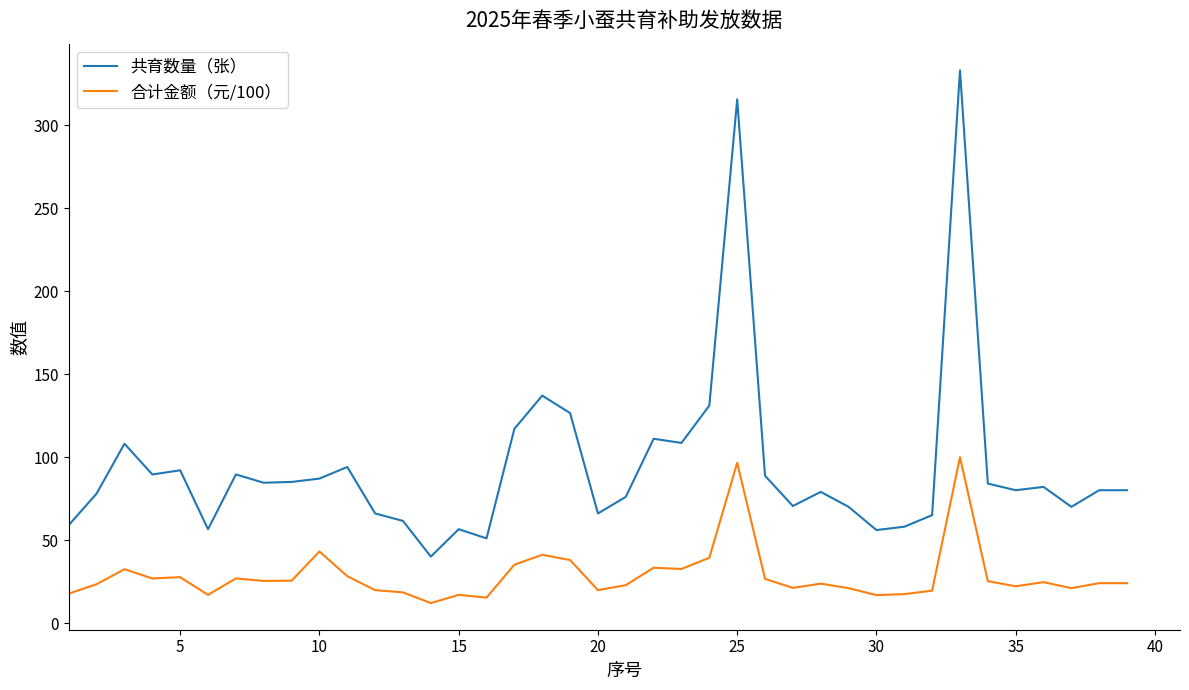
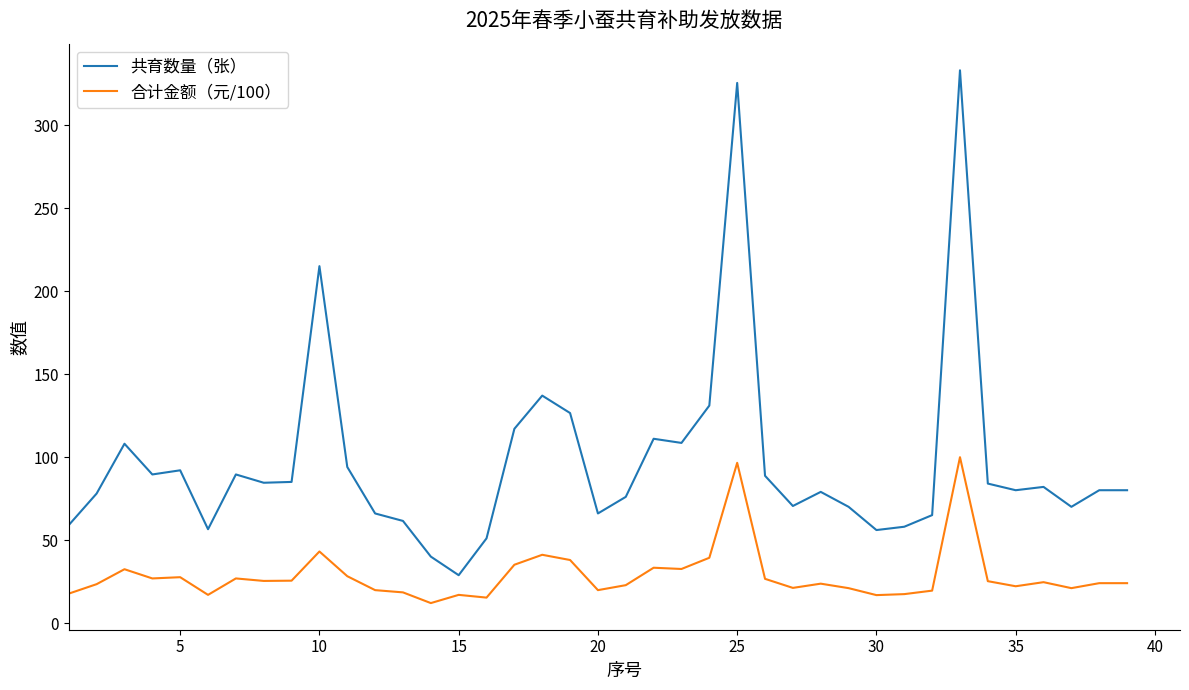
  {
    "共育数量（张）": {
      "5": 92,
-     "10": 87,
-     "15": 57,
+     "10": 215,
+     "15": 29,
      "20": 66,
-     "25": 316,
+     "25": 325,
      "30": 56,
      "35": 80
    },
    "合计金额（元/100）": {
      "5": 28,
      "10": 43,
      "15": 17,
      "20": 20,
      "25": 97,
      "30": 17,
      "35": 22
    }
  }
